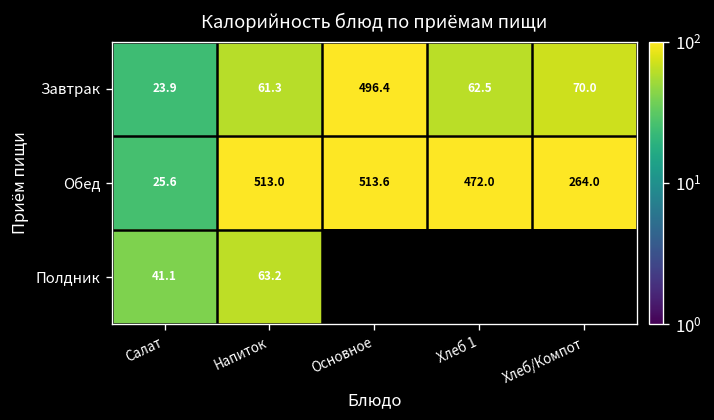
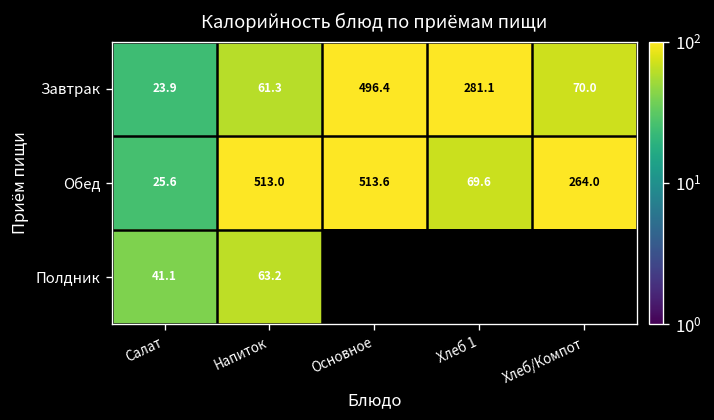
  {
    "Завтрак": {
      "Салат": 23.9,
      "Напиток": 61.3,
      "Основное": 496.4,
-     "Хлеб 1": 62.5,
+     "Хлеб 1": 281.1,
      "Хлеб/Компот": 70.0
    },
    "Обед": {
      "Салат": 25.6,
      "Напиток": 513.0,
      "Основное": 513.6,
-     "Хлеб 1": 472.0,
+     "Хлеб 1": 69.6,
      "Хлеб/Компот": 264.0
    },
    "Полдник": {
      "Салат": 41.1,
      "Напиток": 63.2
    }
  }
